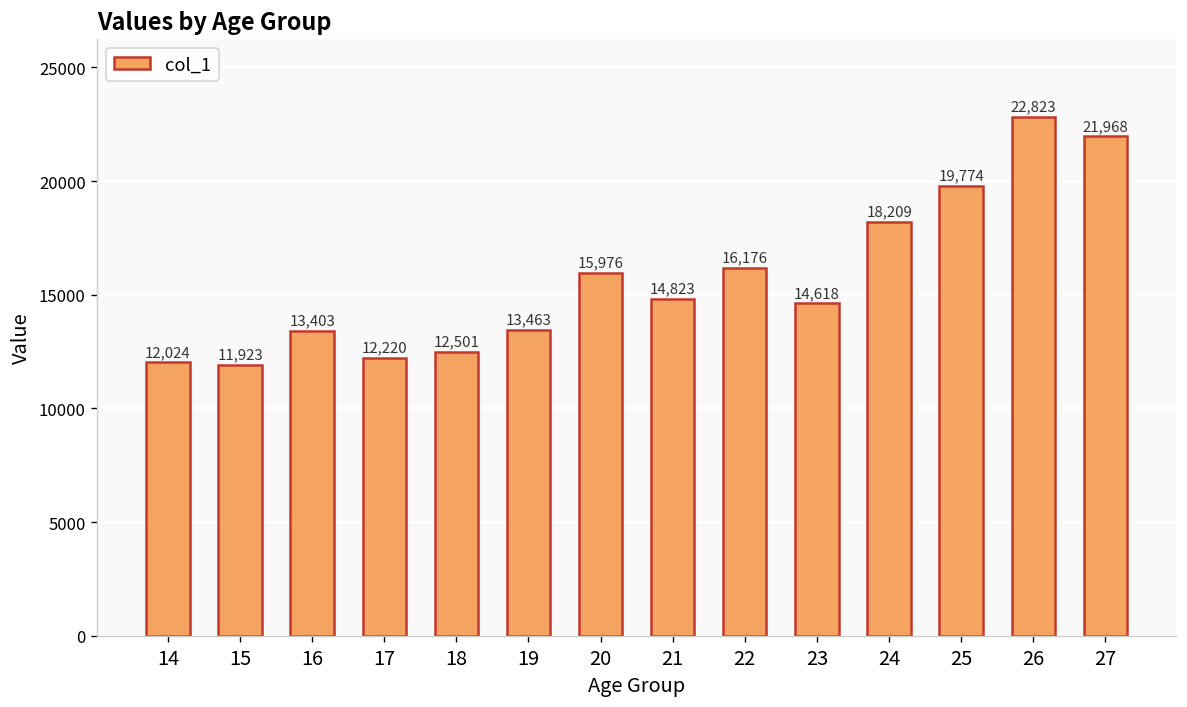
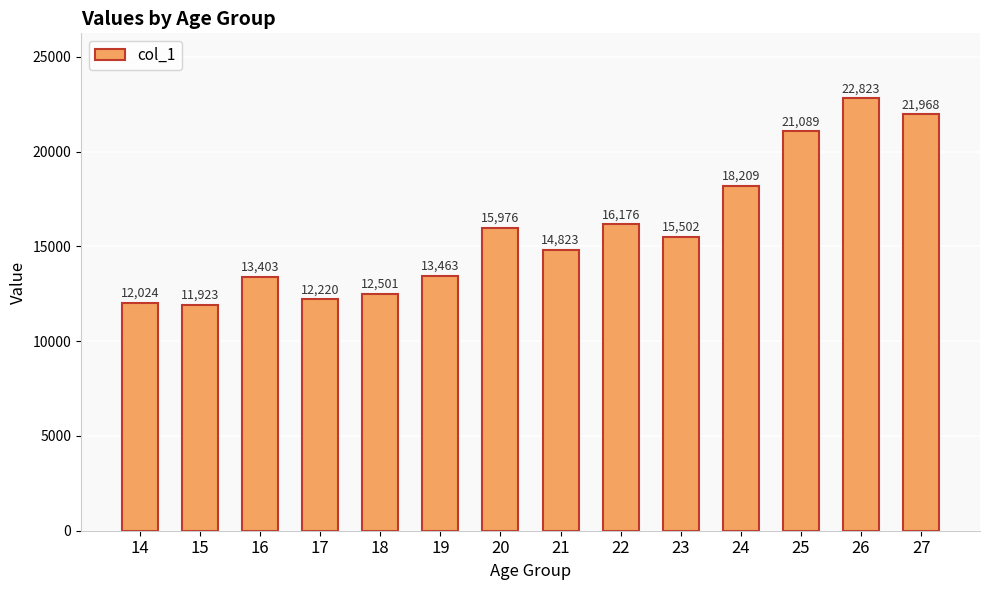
  {
    "14": "12,024",
    "15": "11,923",
    "16": "13,403",
    "17": "12,220",
    "18": "12,501",
    "19": "13,463",
    "20": "15,976",
    "21": "14,823",
    "22": "16,176",
-   "23": "14,618",
+   "23": "15,502",
    "24": "18,209",
-   "25": "19,774",
+   "25": "21,089",
    "26": "22,823",
    "27": "21,968"
  }
